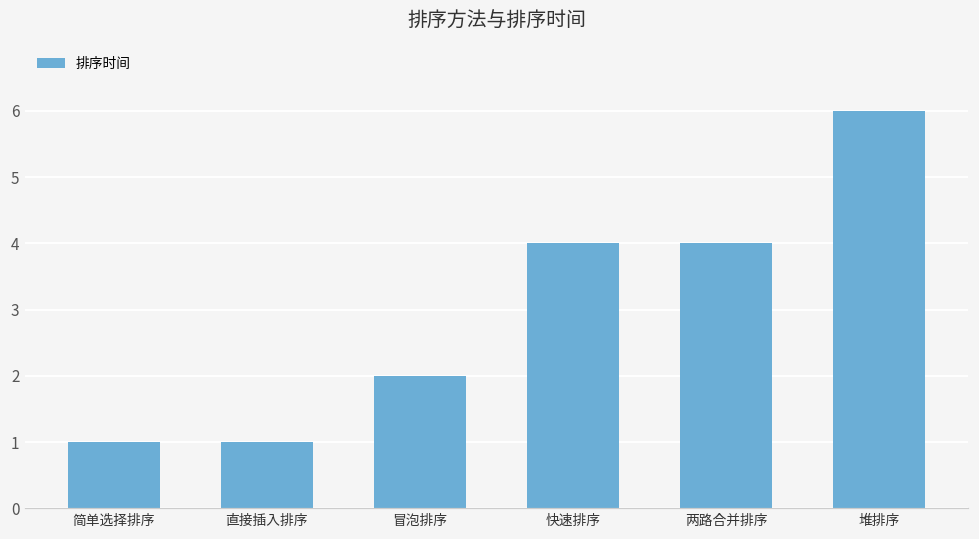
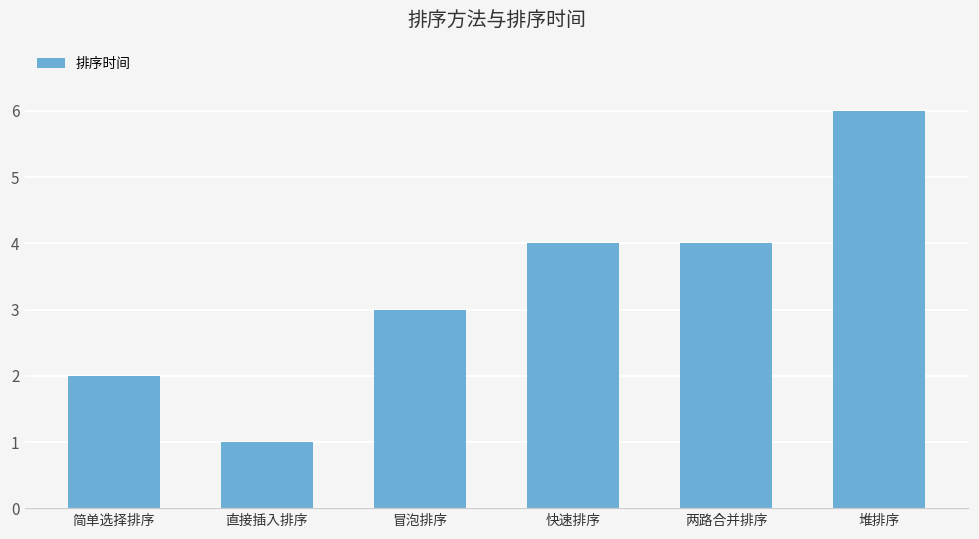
  {
-   "简单选择排序": 1,
+   "简单选择排序": 2,
    "直接插入排序": 1,
-   "冒泡排序": 2,
+   "冒泡排序": 3,
    "快速排序": 4,
    "两路合并排序": 4,
    "堆排序": 6
  }
